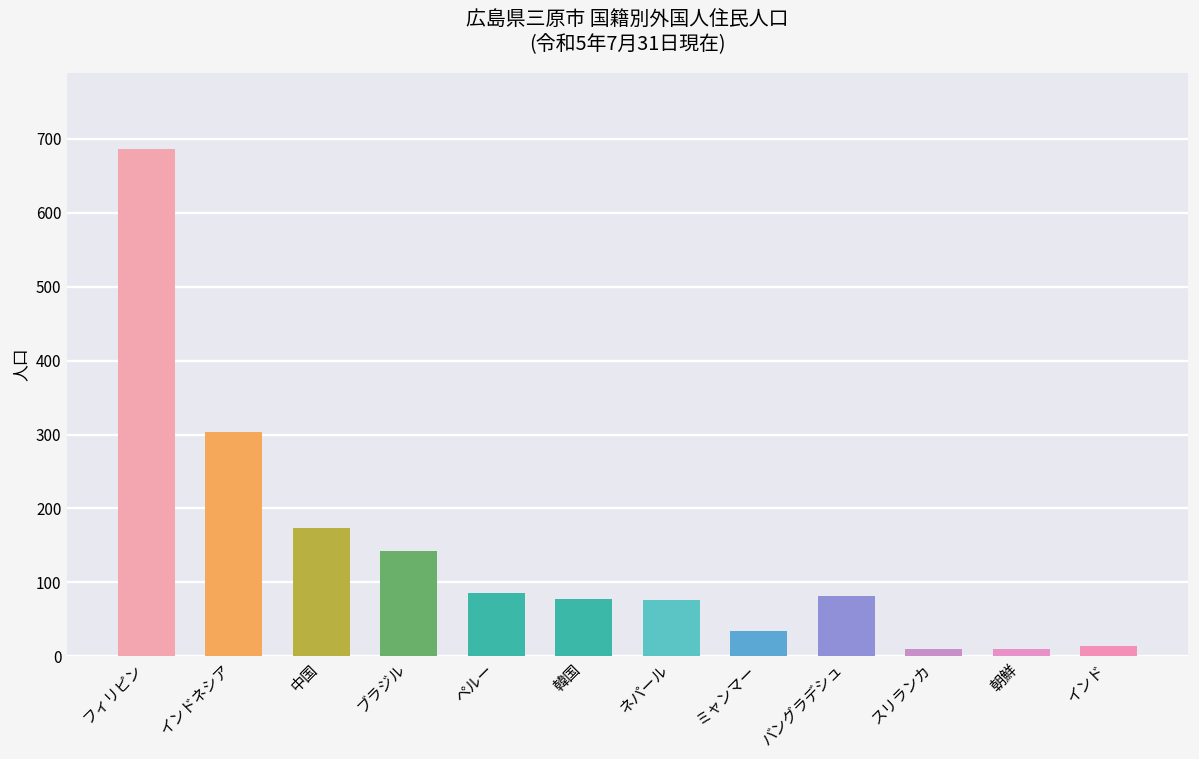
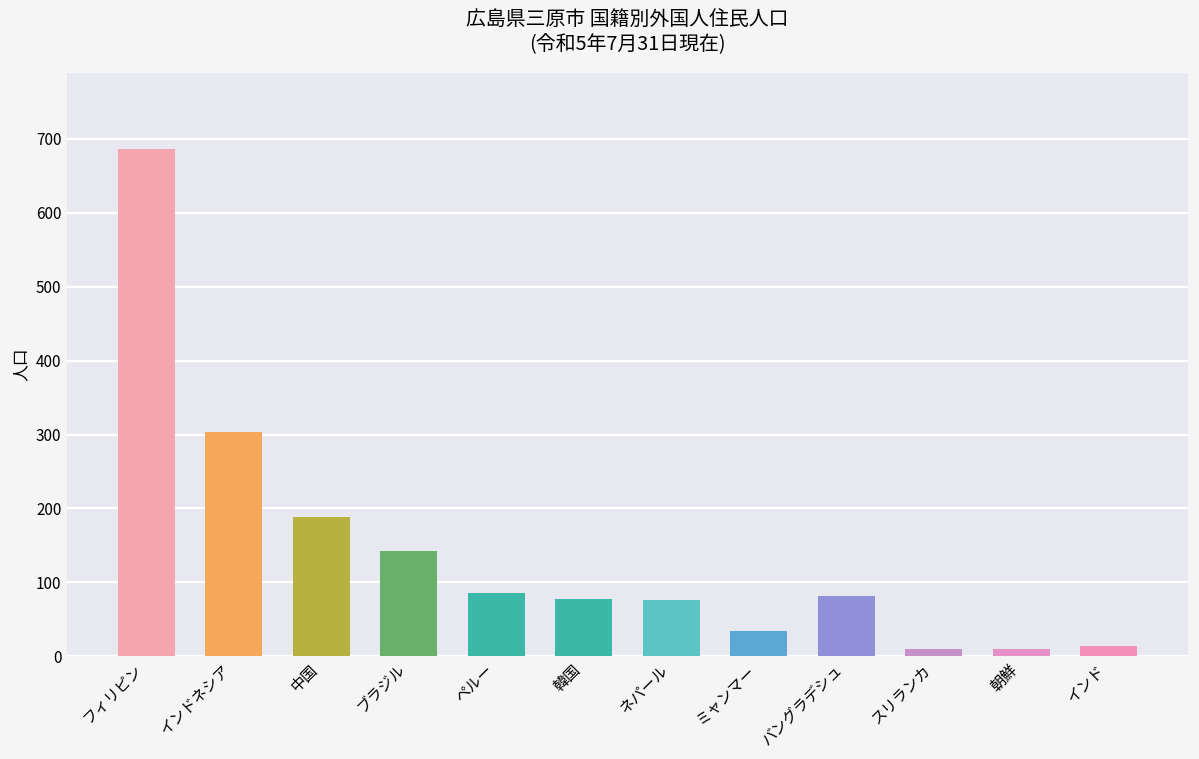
  {
    "フィリピン": 690,
    "インドネシア": 300,
-   "中国": 170,
+   "中国": 190,
    "ブラジル": 140,
    "ペルー": 90,
    "韓国": 80,
    "ネパール": 80,
    "ミャンマー": 30,
    "バングラデシュ": 80,
    "スリランカ": 10,
    "朝鮮": 10,
    "インド": 10
  }
